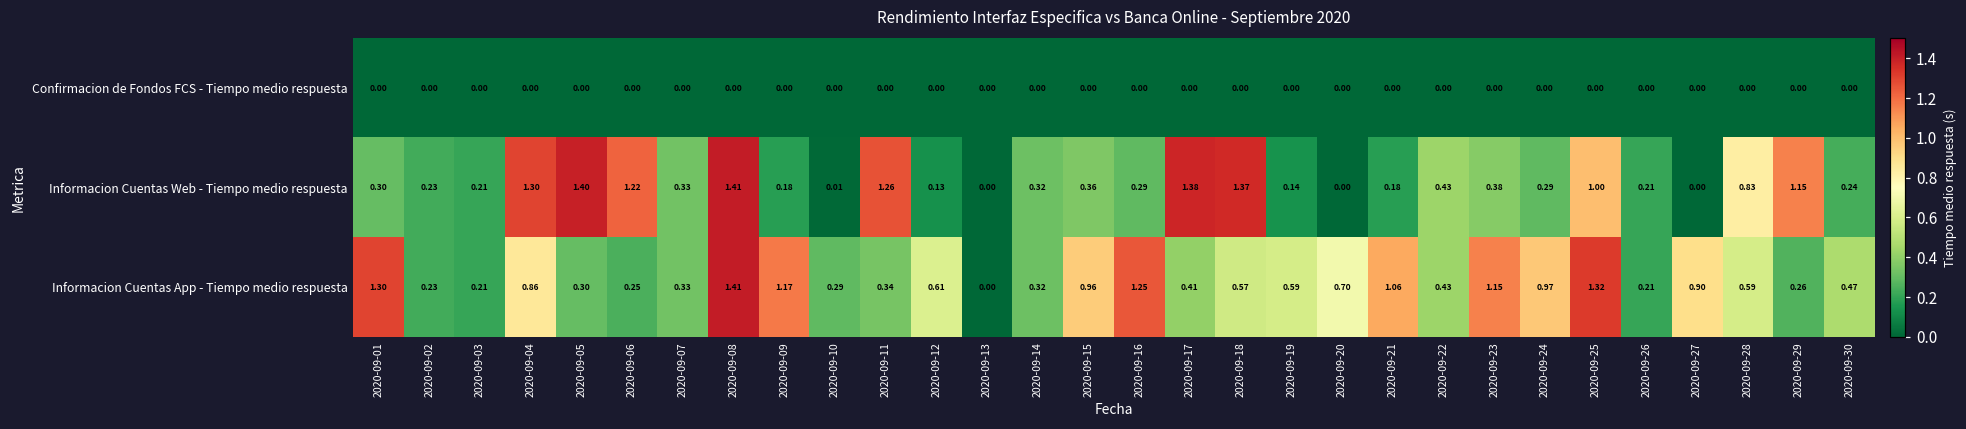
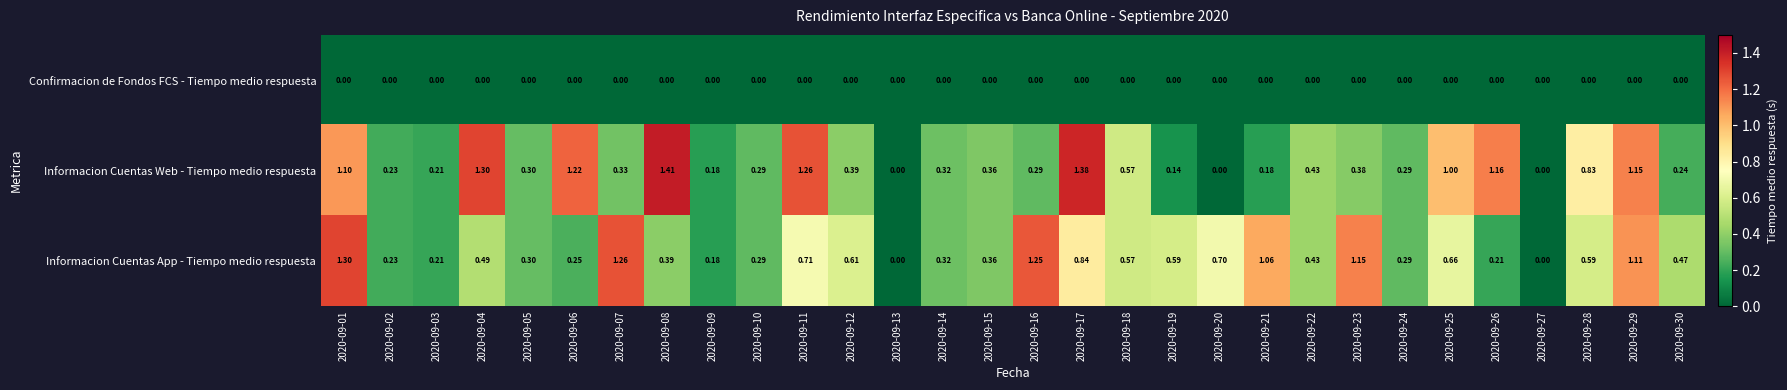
  {
    "Confirmacion de Fondos FCS - Tiempo medio respuesta": {
      "2020-09-01": 0.00,
      "2020-09-02": 0.00,
      "2020-09-03": 0.00,
      "2020-09-04": 0.00,
      "2020-09-05": 0.00,
      "2020-09-06": 0.00,
      "2020-09-07": 0.00,
      "2020-09-08": 0.00,
      "2020-09-09": 0.00,
      "2020-09-10": 0.00,
      "2020-09-11": 0.00,
      "2020-09-12": 0.00,
      "2020-09-13": 0.00,
      "2020-09-14": 0.00,
      "2020-09-15": 0.00,
      "2020-09-16": 0.00,
      "2020-09-17": 0.00,
      "2020-09-18": 0.00,
      "2020-09-19": 0.00,
      "2020-09-20": 0.00,
      "2020-09-21": 0.00,
      "2020-09-22": 0.00,
      "2020-09-23": 0.00,
      "2020-09-24": 0.00,
      "2020-09-25": 0.00,
      "2020-09-26": 0.00,
      "2020-09-27": 0.00,
      "2020-09-28": 0.00,
      "2020-09-29": 0.00,
      "2020-09-30": 0.00
    },
    "Informacion Cuentas Web - Tiempo medio respuesta": {
-     "2020-09-01": 0.30,
+     "2020-09-01": 1.10,
      "2020-09-02": 0.23,
      "2020-09-03": 0.21,
      "2020-09-04": 1.30,
-     "2020-09-05": 1.40,
+     "2020-09-05": 0.30,
      "2020-09-06": 1.22,
      "2020-09-07": 0.33,
      "2020-09-08": 1.41,
      "2020-09-09": 0.18,
-     "2020-09-10": 0.01,
+     "2020-09-10": 0.29,
      "2020-09-11": 1.26,
-     "2020-09-12": 0.13,
+     "2020-09-12": 0.39,
      "2020-09-13": 0.00,
      "2020-09-14": 0.32,
      "2020-09-15": 0.36,
      "2020-09-16": 0.29,
      "2020-09-17": 1.38,
-     "2020-09-18": 1.37,
+     "2020-09-18": 0.57,
      "2020-09-19": 0.14,
      "2020-09-20": 0.00,
      "2020-09-21": 0.18,
      "2020-09-22": 0.43,
      "2020-09-23": 0.38,
      "2020-09-24": 0.29,
      "2020-09-25": 1.00,
-     "2020-09-26": 0.21,
+     "2020-09-26": 1.16,
      "2020-09-27": 0.00,
      "2020-09-28": 0.83,
      "2020-09-29": 1.15,
      "2020-09-30": 0.24
    },
    "Informacion Cuentas App - Tiempo medio respuesta": {
      "2020-09-01": 1.30,
      "2020-09-02": 0.23,
      "2020-09-03": 0.21,
-     "2020-09-04": 0.86,
+     "2020-09-04": 0.49,
      "2020-09-05": 0.30,
      "2020-09-06": 0.25,
-     "2020-09-07": 0.33,
-     "2020-09-08": 1.41,
-     "2020-09-09": 1.17,
+     "2020-09-07": 1.26,
+     "2020-09-08": 0.39,
+     "2020-09-09": 0.18,
      "2020-09-10": 0.29,
-     "2020-09-11": 0.34,
+     "2020-09-11": 0.71,
      "2020-09-12": 0.61,
      "2020-09-13": 0.00,
      "2020-09-14": 0.32,
-     "2020-09-15": 0.96,
+     "2020-09-15": 0.36,
      "2020-09-16": 1.25,
-     "2020-09-17": 0.41,
+     "2020-09-17": 0.84,
      "2020-09-18": 0.57,
      "2020-09-19": 0.59,
      "2020-09-20": 0.70,
      "2020-09-21": 1.06,
      "2020-09-22": 0.43,
      "2020-09-23": 1.15,
-     "2020-09-24": 0.97,
-     "2020-09-25": 1.32,
+     "2020-09-24": 0.29,
+     "2020-09-25": 0.66,
      "2020-09-26": 0.21,
-     "2020-09-27": 0.90,
+     "2020-09-27": 0.00,
      "2020-09-28": 0.59,
-     "2020-09-29": 0.26,
+     "2020-09-29": 1.11,
      "2020-09-30": 0.47
    }
  }
